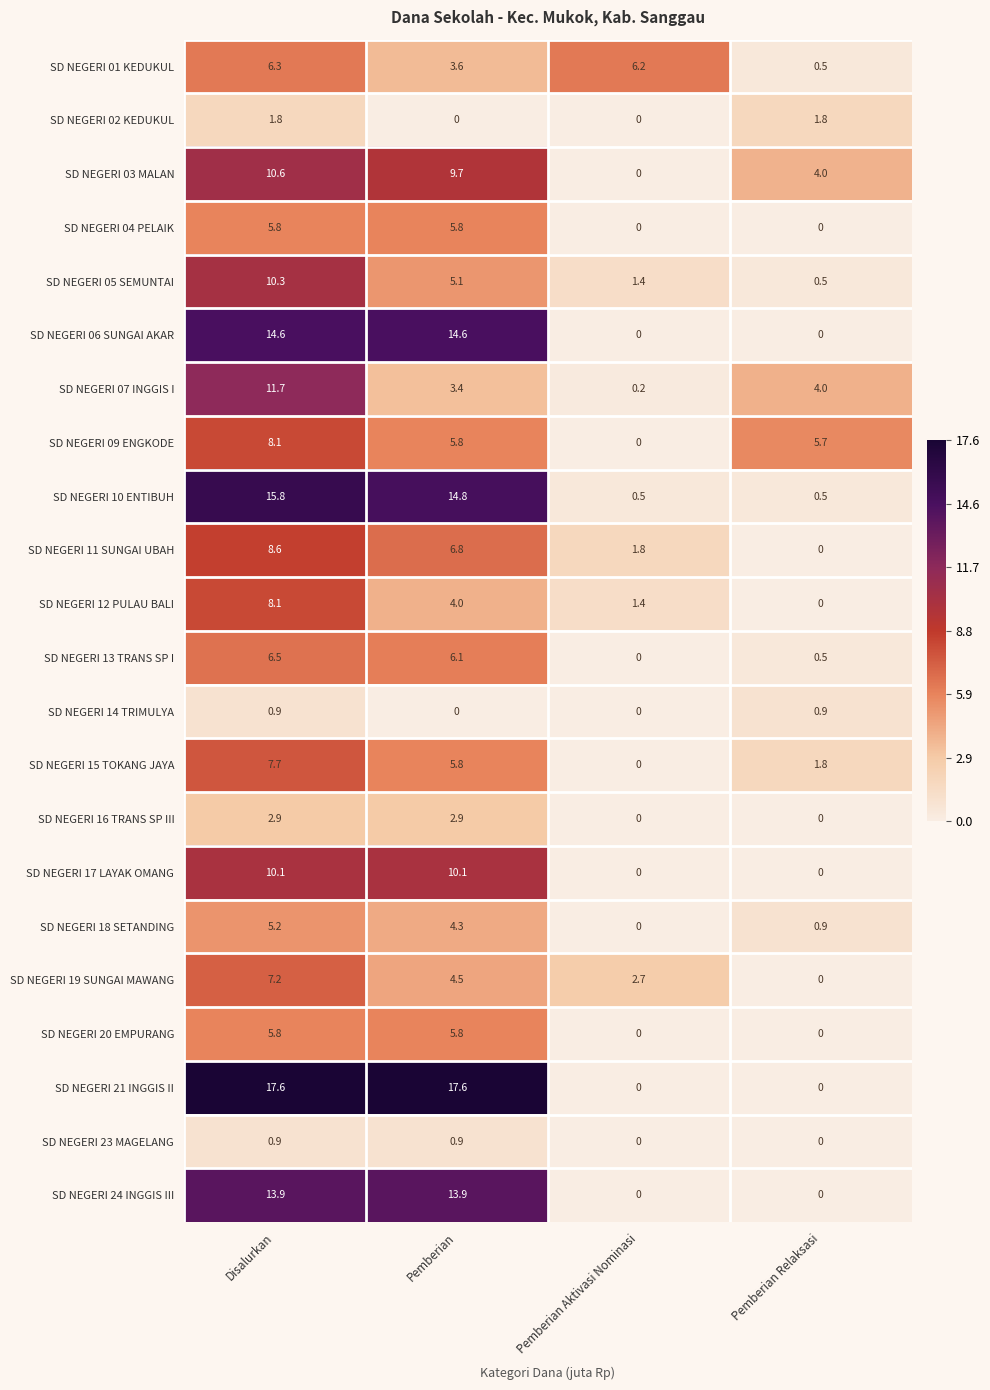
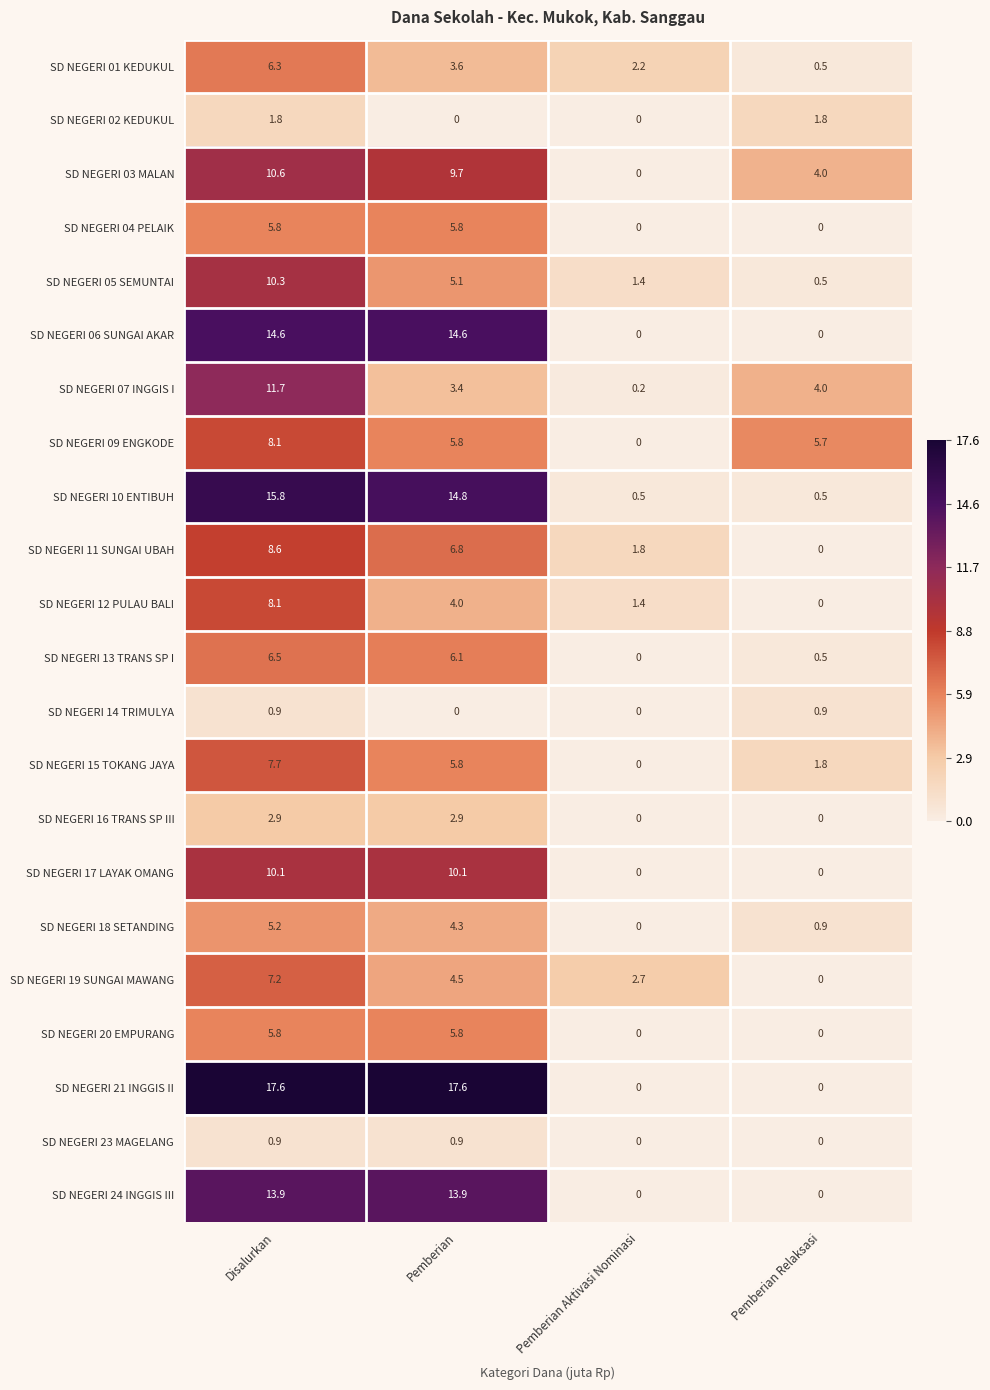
  {
    "SD NEGERI 01 KEDUKUL": {
      "Disalurkan": 6.3,
      "Pemberian": 3.6,
-     "Pemberian Aktivasi Nominasi": 6.2,
+     "Pemberian Aktivasi Nominasi": 2.2,
      "Pemberian Relaksasi": 0.5
    },
    "SD NEGERI 02 KEDUKUL": {
      "Disalurkan": 1.8,
      "Pemberian": 0,
      "Pemberian Aktivasi Nominasi": 0,
      "Pemberian Relaksasi": 1.8
    },
    "SD NEGERI 03 MALAN": {
      "Disalurkan": 10.6,
      "Pemberian": 9.7,
      "Pemberian Aktivasi Nominasi": 0,
      "Pemberian Relaksasi": 4.0
    },
    "SD NEGERI 04 PELAIK": {
      "Disalurkan": 5.8,
      "Pemberian": 5.8,
      "Pemberian Aktivasi Nominasi": 0,
      "Pemberian Relaksasi": 0
    },
    "SD NEGERI 05 SEMUNTAI": {
      "Disalurkan": 10.3,
      "Pemberian": 5.1,
      "Pemberian Aktivasi Nominasi": 1.4,
      "Pemberian Relaksasi": 0.5
    },
    "SD NEGERI 06 SUNGAI AKAR": {
      "Disalurkan": 14.6,
      "Pemberian": 14.6,
      "Pemberian Aktivasi Nominasi": 0,
      "Pemberian Relaksasi": 0
    },
    "SD NEGERI 07 INGGIS I": {
      "Disalurkan": 11.7,
      "Pemberian": 3.4,
      "Pemberian Aktivasi Nominasi": 0.2,
      "Pemberian Relaksasi": 4.0
    },
    "SD NEGERI 09 ENGKODE": {
      "Disalurkan": 8.1,
      "Pemberian": 5.8,
      "Pemberian Aktivasi Nominasi": 0,
      "Pemberian Relaksasi": 5.7
    },
    "SD NEGERI 10 ENTIBUH": {
      "Disalurkan": 15.8,
      "Pemberian": 14.8,
      "Pemberian Aktivasi Nominasi": 0.5,
      "Pemberian Relaksasi": 0.5
    },
    "SD NEGERI 11 SUNGAI UBAH": {
      "Disalurkan": 8.6,
      "Pemberian": 6.8,
      "Pemberian Aktivasi Nominasi": 1.8,
      "Pemberian Relaksasi": 0
    },
    "SD NEGERI 12 PULAU BALI": {
      "Disalurkan": 8.1,
      "Pemberian": 4.0,
      "Pemberian Aktivasi Nominasi": 1.4,
      "Pemberian Relaksasi": 0
    },
    "SD NEGERI 13 TRANS SP I": {
      "Disalurkan": 6.5,
      "Pemberian": 6.1,
      "Pemberian Aktivasi Nominasi": 0,
      "Pemberian Relaksasi": 0.5
    },
    "SD NEGERI 14 TRIMULYA": {
      "Disalurkan": 0.9,
      "Pemberian": 0,
      "Pemberian Aktivasi Nominasi": 0,
      "Pemberian Relaksasi": 0.9
    },
    "SD NEGERI 15 TOKANG JAYA": {
      "Disalurkan": 7.7,
      "Pemberian": 5.8,
      "Pemberian Aktivasi Nominasi": 0,
      "Pemberian Relaksasi": 1.8
    },
    "SD NEGERI 16 TRANS SP III": {
      "Disalurkan": 2.9,
      "Pemberian": 2.9,
      "Pemberian Aktivasi Nominasi": 0,
      "Pemberian Relaksasi": 0
    },
    "SD NEGERI 17 LAYAK OMANG": {
      "Disalurkan": 10.1,
      "Pemberian": 10.1,
      "Pemberian Aktivasi Nominasi": 0,
      "Pemberian Relaksasi": 0
    },
    "SD NEGERI 18 SETANDING": {
      "Disalurkan": 5.2,
      "Pemberian": 4.3,
      "Pemberian Aktivasi Nominasi": 0,
      "Pemberian Relaksasi": 0.9
    },
    "SD NEGERI 19 SUNGAI MAWANG": {
      "Disalurkan": 7.2,
      "Pemberian": 4.5,
      "Pemberian Aktivasi Nominasi": 2.7,
      "Pemberian Relaksasi": 0
    },
    "SD NEGERI 20 EMPURANG": {
      "Disalurkan": 5.8,
      "Pemberian": 5.8,
      "Pemberian Aktivasi Nominasi": 0,
      "Pemberian Relaksasi": 0
    },
    "SD NEGERI 21 INGGIS II": {
      "Disalurkan": 17.6,
      "Pemberian": 17.6,
      "Pemberian Aktivasi Nominasi": 0,
      "Pemberian Relaksasi": 0
    },
    "SD NEGERI 23 MAGELANG": {
      "Disalurkan": 0.9,
      "Pemberian": 0.9,
      "Pemberian Aktivasi Nominasi": 0,
      "Pemberian Relaksasi": 0
    },
    "SD NEGERI 24 INGGIS III": {
      "Disalurkan": 13.9,
      "Pemberian": 13.9,
      "Pemberian Aktivasi Nominasi": 0,
      "Pemberian Relaksasi": 0
    }
  }
